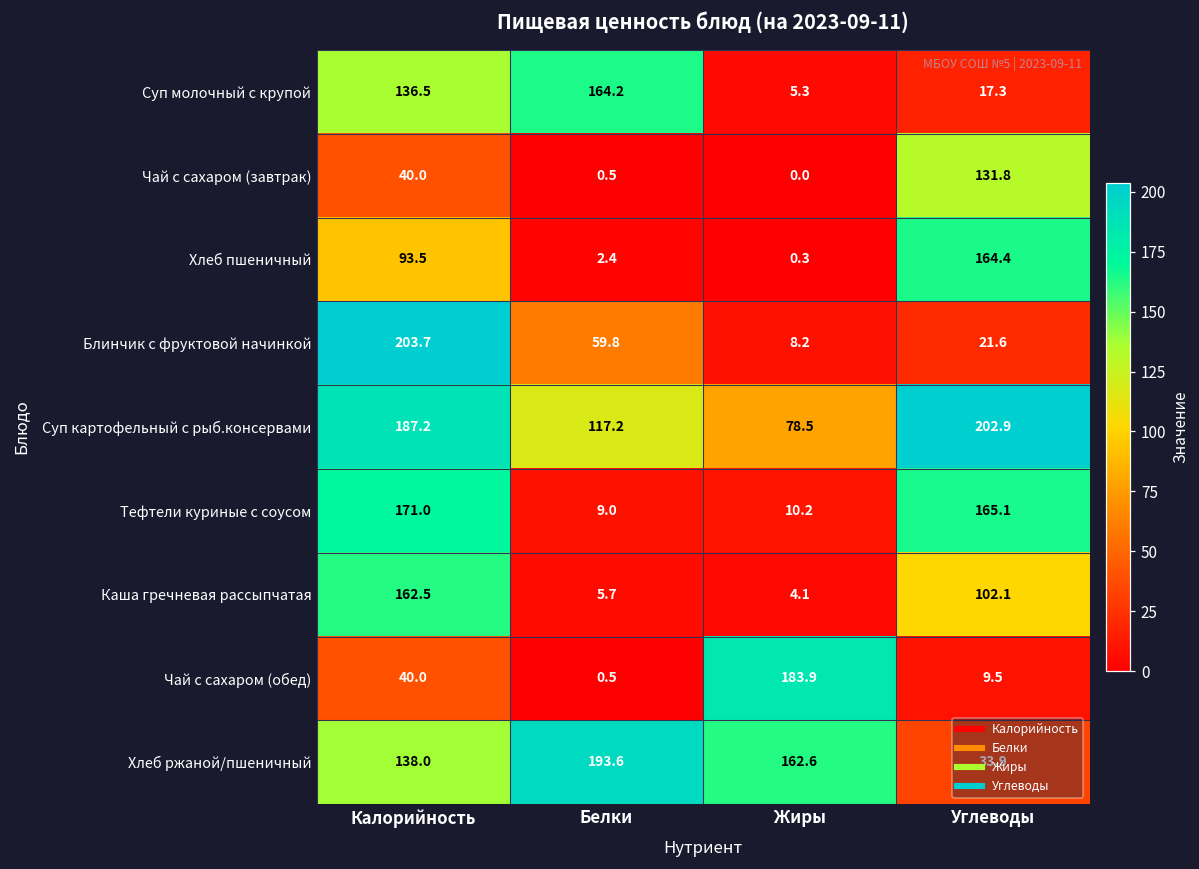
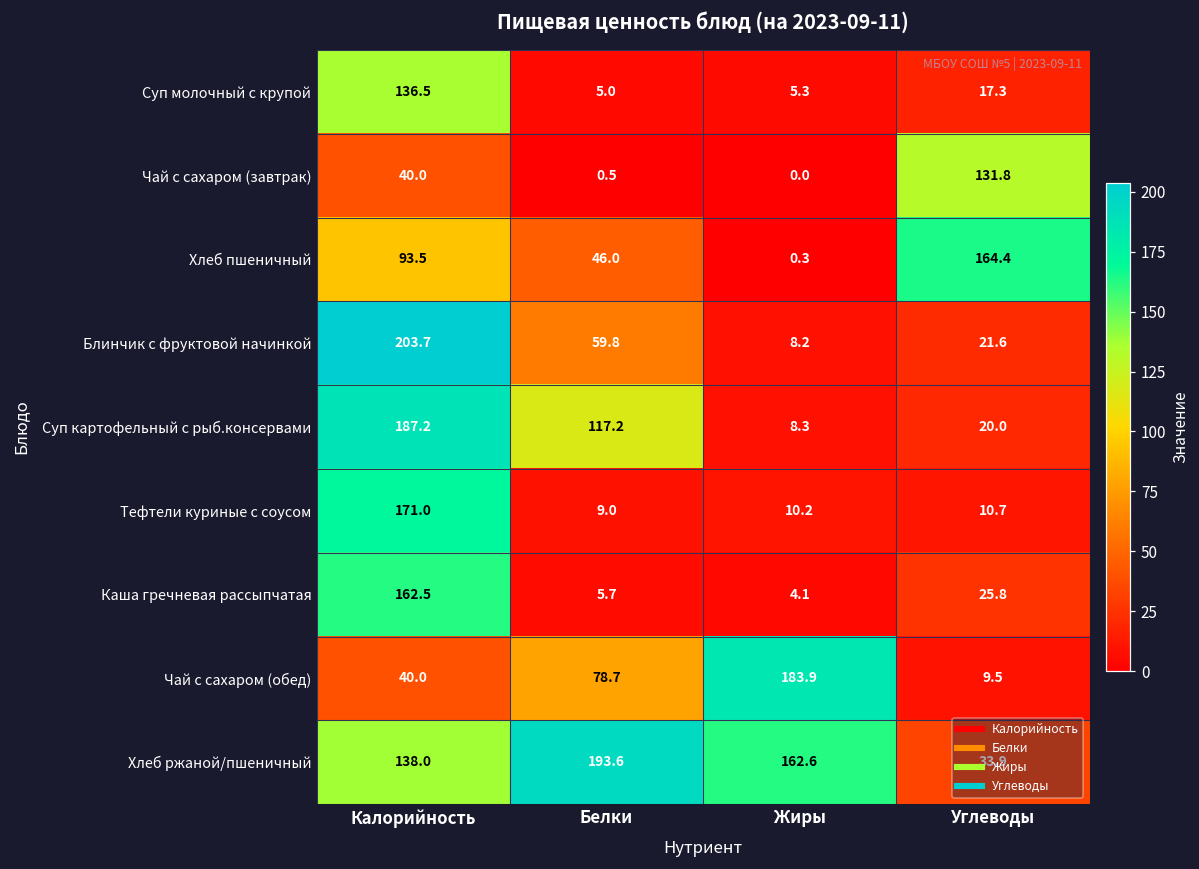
  {
    "Суп молочный с крупой": {
      "Калорийность": 136.5,
-     "Белки": 164.2,
+     "Белки": 5.0,
      "Жиры": 5.3
    },
    "Чай с сахаром (завтрак)": {
      "Калорийность": 40.0,
      "Белки": 0.5,
      "Жиры": 0.0,
      "Углеводы": 131.8
    },
    "Хлеб пшеничный": {
      "Калорийность": 93.5,
-     "Белки": 2.4,
+     "Белки": 46.0,
      "Жиры": 0.3,
      "Углеводы": 164.4
    },
    "Блинчик с фруктовой начинкой": {
      "Калорийность": 203.7,
      "Белки": 59.8,
      "Жиры": 8.2,
      "Углеводы": 21.6
    },
    "Суп картофельный с рыб.консервами": {
      "Калорийность": 187.2,
      "Белки": 117.2,
-     "Жиры": 78.5,
-     "Углеводы": 202.9
+     "Жиры": 8.3,
+     "Углеводы": 20.0
    },
    "Тефтели куриные с соусом": {
      "Калорийность": 171.0,
      "Белки": 9.0,
      "Жиры": 10.2,
-     "Углеводы": 165.1
+     "Углеводы": 10.7
    },
    "Каша гречневая рассыпчатая": {
      "Калорийность": 162.5,
      "Белки": 5.7,
      "Жиры": 4.1,
-     "Углеводы": 102.1
+     "Углеводы": 25.8
    },
    "Чай с сахаром (обед)": {
      "Калорийность": 40.0,
-     "Белки": 0.5,
+     "Белки": 78.7,
      "Жиры": 183.9,
      "Углеводы": 9.5
    },
    "Хлеб ржаной/пшеничный": {
      "Калорийность": 138.0,
      "Белки": 193.6,
      "Жиры": 162.6
    }
  }
